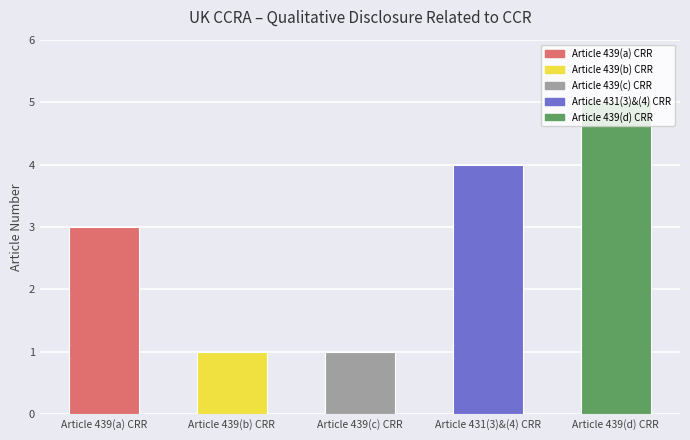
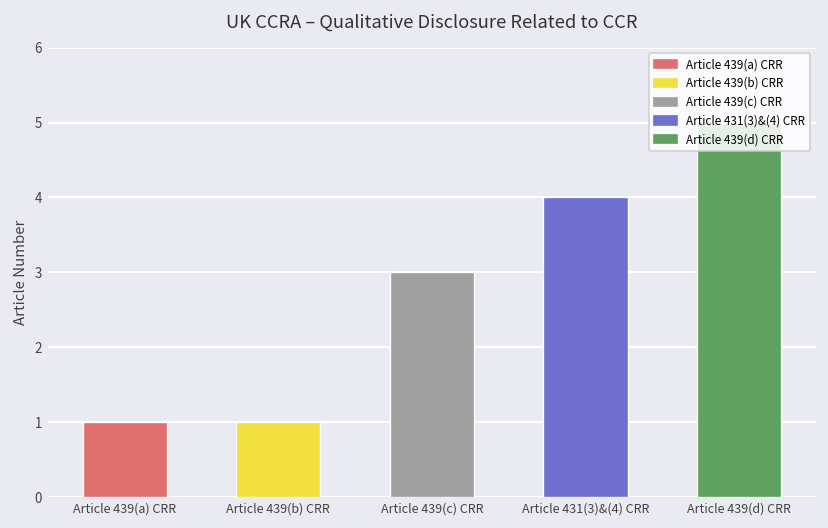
  {
-   "Article 439(a) CRR": 3,
+   "Article 439(a) CRR": 1,
    "Article 439(b) CRR": 1,
-   "Article 439(c) CRR": 1,
+   "Article 439(c) CRR": 3,
    "Article 431(3)&(4) CRR": 4
  }
